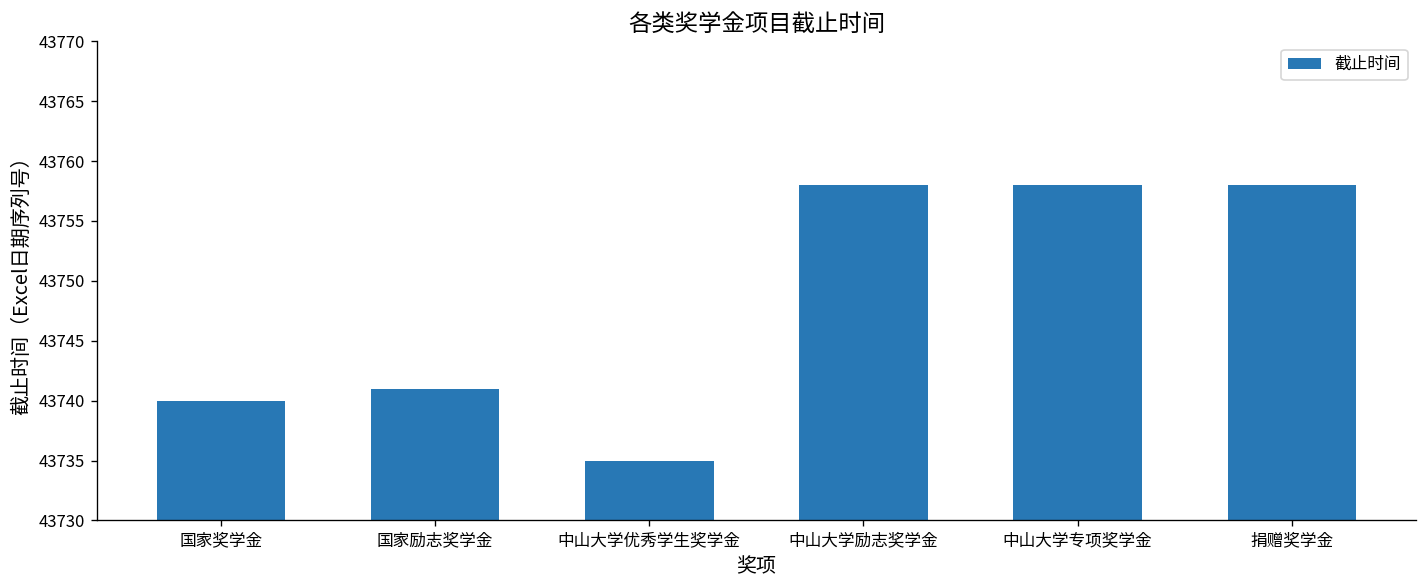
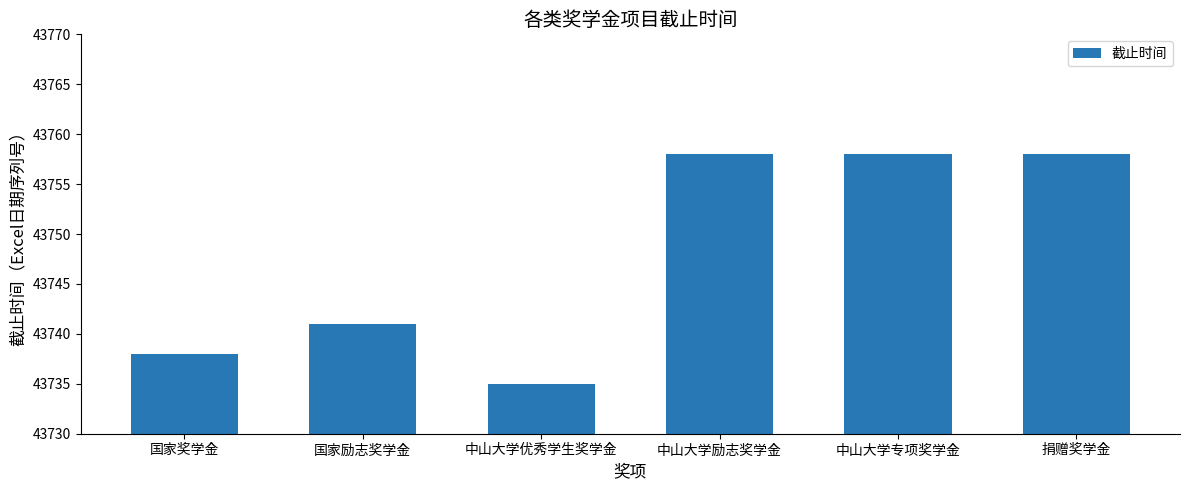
  {
-   "国家奖学金": 43740,
+   "国家奖学金": 43738,
    "国家励志奖学金": 43741,
    "中山大学优秀学生奖学金": 43735,
    "中山大学励志奖学金": 43758,
    "中山大学专项奖学金": 43758,
    "捐赠奖学金": 43758
  }
